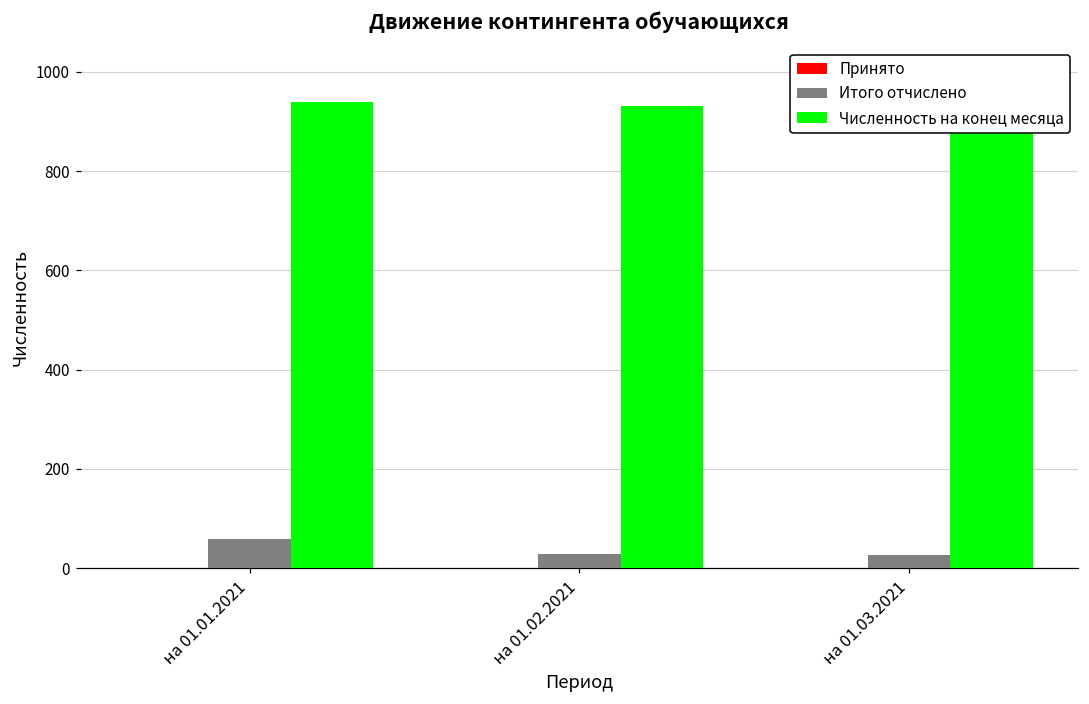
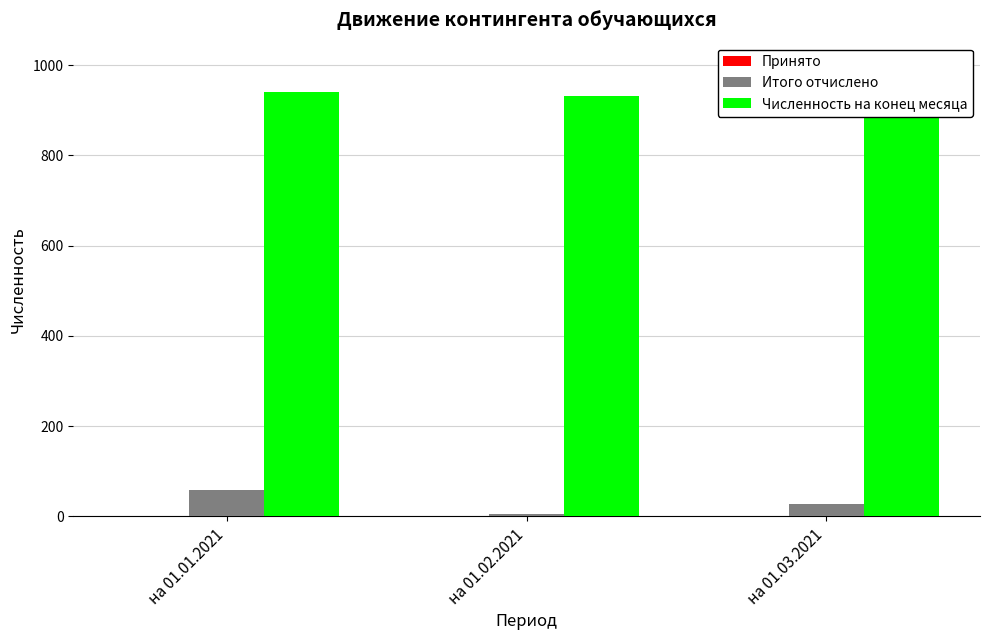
  {
    "Принято": {
      "на 01.01.2021": 0,
      "на 01.02.2021": 0,
      "на 01.03.2021": 0
    },
    "Итого отчислено": {
      "на 01.01.2021": 60,
-     "на 01.02.2021": 30,
+     "на 01.02.2021": 10,
      "на 01.03.2021": 30
    },
    "Численность на конец месяца": {
      "на 01.01.2021": 940,
      "на 01.02.2021": 930
    }
  }
